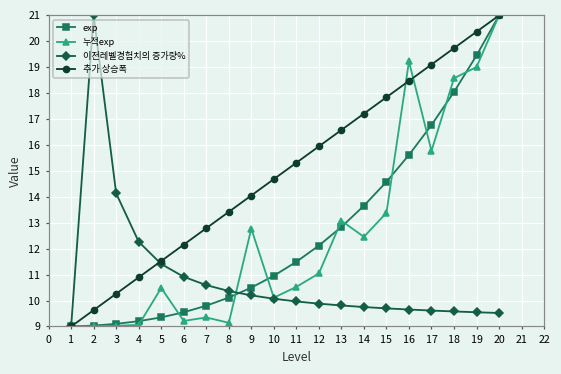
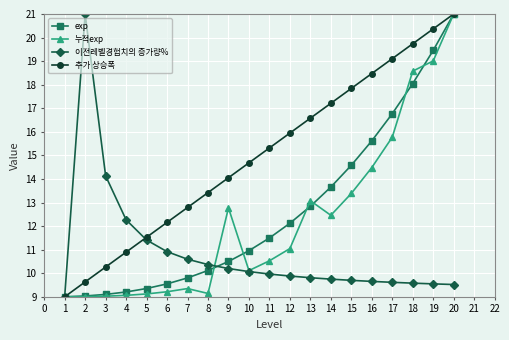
  {
    "누적exp": {
      "4": 9.1,
-     "5": 10.5,
+     "5": 9.1,
      "6": 9.2,
      "7": 9.3,
      "8": 9.1,
      "9": 12.8,
      "11": 10.5,
      "12": 11.0,
      "13": 13.1,
      "14": 12.5,
      "15": 13.4,
-     "16": 19.2,
+     "16": 14.5,
      "17": 15.8,
      "18": 18.6,
      "19": 19.0
    }
  }
